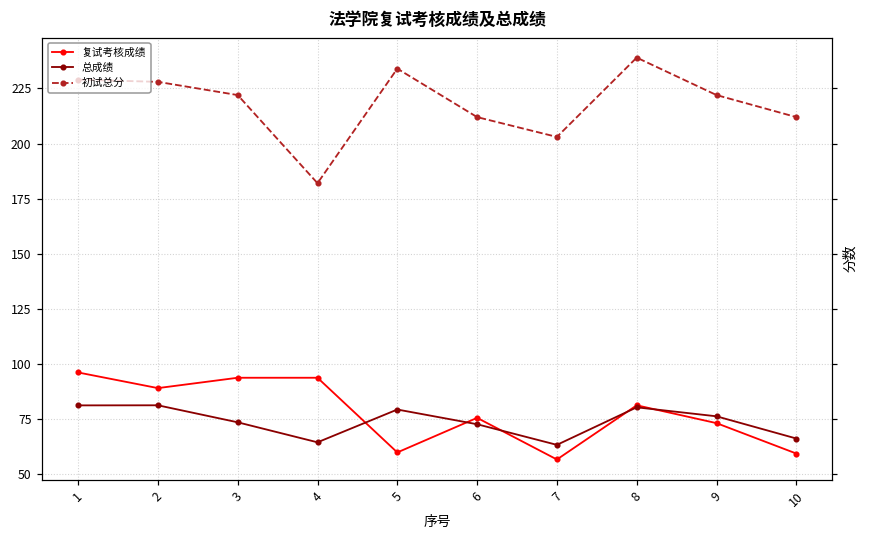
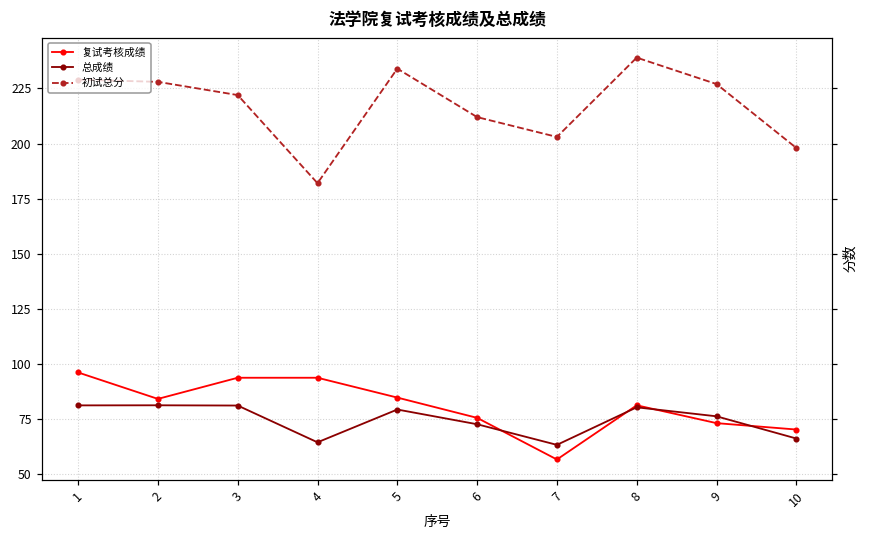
  {
    "复试考核成绩": {
      "1": 96,
-     "2": 89,
+     "2": 84,
      "3": 94,
      "4": 94,
-     "5": 60,
+     "5": 85,
      "6": 76,
      "7": 57,
      "9": 73,
-     "10": 59
+     "10": 70
    },
    "总成绩": {
      "1": 81,
      "2": 81,
-     "3": 73,
+     "3": 81,
      "4": 64,
      "5": 79,
      "6": 73,
      "7": 63,
      "9": 76,
      "10": 66
    },
    "初试总分": {
      "2": 228,
      "3": 222,
      "4": 182,
      "5": 234,
      "6": 212,
      "7": 203,
      "8": 239,
-     "9": 222,
-     "10": 212
+     "9": 227,
+     "10": 198
    }
  }
